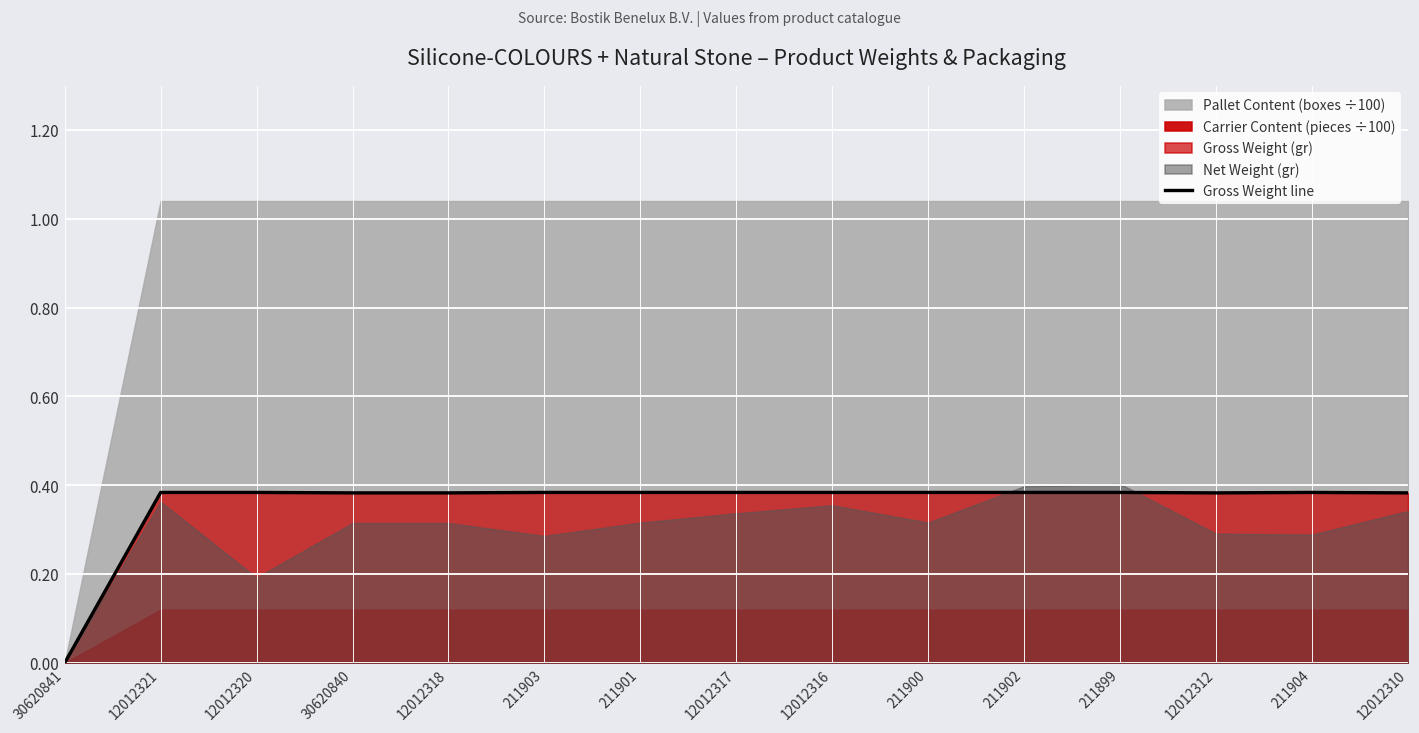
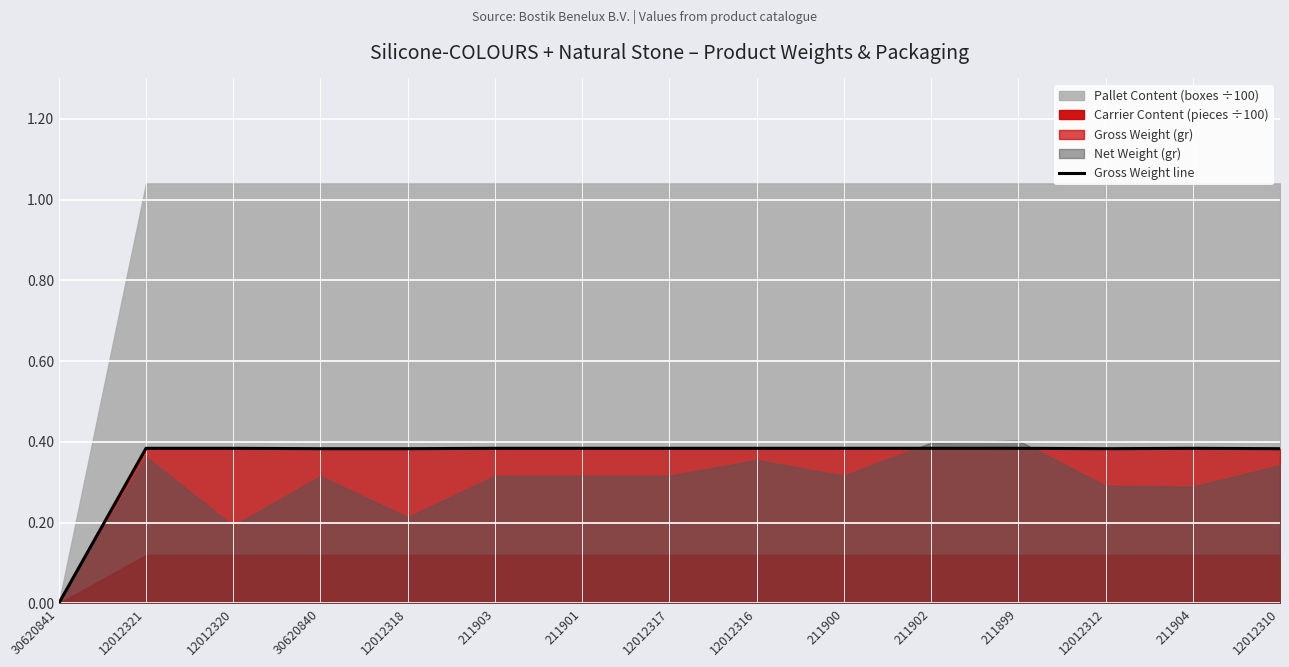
  {
    "Pallet Content (boxes ÷100)": {
      "12012321": 1.04,
      "12012320": 1.04,
      "30620840": 1.04,
      "12012318": 1.04,
      "211903": 1.04,
      "211901": 1.04,
      "12012317": 1.04,
      "12012316": 1.04,
      "211900": 1.04,
      "211902": 1.04,
      "211899": 1.04,
      "12012310": 1.04
    },
    "Net Weight (gr)": {
      "12012321": 0.36,
      "12012320": 0.19,
      "30620840": 0.32,
-     "12012318": 0.32,
-     "211903": 0.29,
+     "12012318": 0.21,
+     "211903": 0.32,
      "211901": 0.32,
-     "12012317": 0.34,
+     "12012317": 0.32,
      "12012316": 0.36,
      "211900": 0.32,
      "211902": 0.40,
      "211899": 0.40,
      "12012312": 0.29,
      "211904": 0.29,
      "12012310": 0.34
    }
  }
